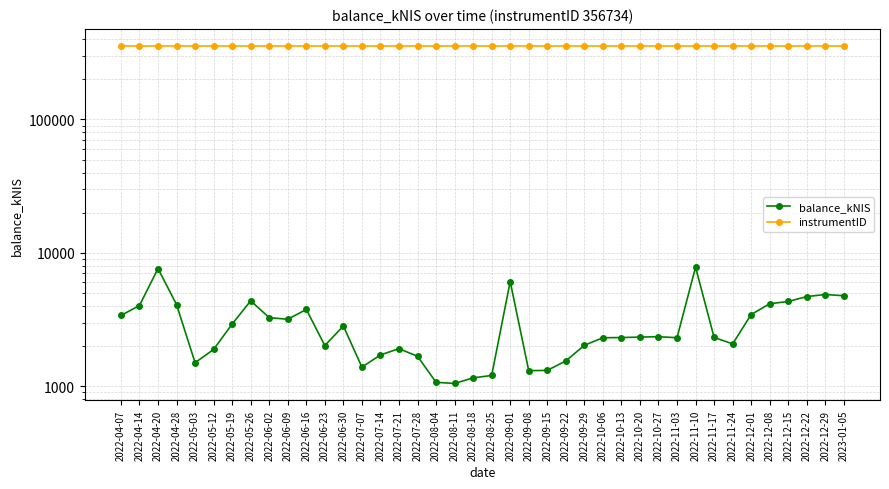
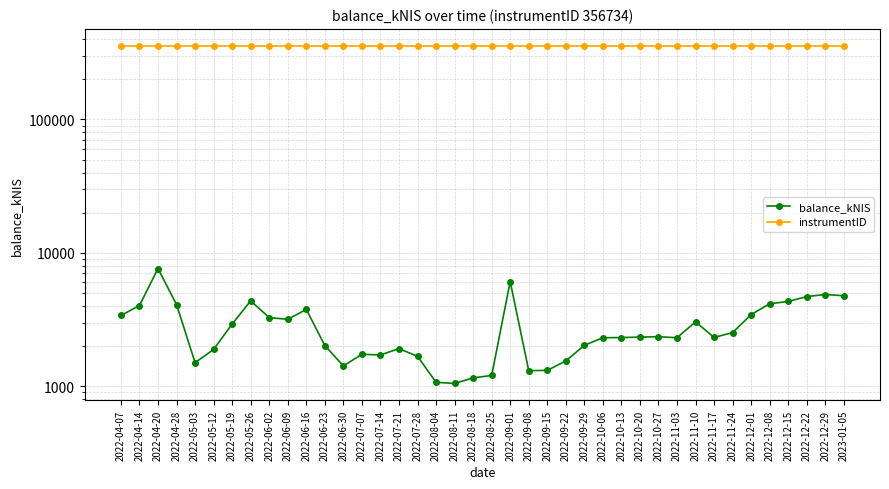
  {
    "balance_kNIS": {
      "2022-04-07": 3400,
      "2022-04-14": 4000,
      "2022-04-20": 8000,
      "2022-04-28": 4100,
      "2022-05-03": 1500,
      "2022-05-12": 1900,
      "2022-05-19": 2900,
      "2022-05-26": 4400,
      "2022-06-02": 3300,
      "2022-06-09": 3200,
      "2022-06-16": 3800,
      "2022-06-23": 2000,
-     "2022-06-30": 2800,
-     "2022-07-07": 1400,
+     "2022-06-30": 1400,
+     "2022-07-07": 1700,
      "2022-07-14": 1700,
      "2022-07-21": 1900,
      "2022-07-28": 1700,
      "2022-08-04": 1100,
      "2022-08-11": 1000,
      "2022-08-18": 1200,
      "2022-08-25": 1200,
      "2022-09-01": 6000,
      "2022-09-08": 1300,
      "2022-09-15": 1300,
      "2022-09-22": 1500,
      "2022-09-29": 2000,
      "2022-10-06": 2300,
      "2022-10-13": 2300,
      "2022-10-20": 2300,
      "2022-10-27": 2300,
      "2022-11-03": 2300,
-     "2022-11-10": 8000,
+     "2022-11-10": 3000,
      "2022-11-17": 2300,
-     "2022-11-24": 2100,
+     "2022-11-24": 2500,
      "2022-12-01": 3400,
      "2022-12-08": 4200,
      "2022-12-15": 4300,
      "2022-12-22": 4700,
      "2022-12-29": 4900,
      "2023-01-05": 4800
    },
    "instrumentID": {
      "2022-04-07": 360000,
      "2022-04-14": 360000,
      "2022-04-20": 360000,
      "2022-04-28": 360000,
      "2022-05-03": 360000,
      "2022-05-12": 360000,
      "2022-05-19": 360000,
      "2022-05-26": 360000,
      "2022-06-02": 360000,
      "2022-06-09": 360000,
      "2022-06-16": 360000,
      "2022-06-23": 360000,
      "2022-06-30": 360000,
      "2022-07-07": 360000,
      "2022-07-14": 360000,
      "2022-07-21": 360000,
      "2022-07-28": 360000,
      "2022-08-04": 360000,
      "2022-08-11": 360000,
      "2022-08-18": 360000,
      "2022-08-25": 360000,
      "2022-09-01": 360000,
      "2022-09-08": 360000,
      "2022-09-15": 360000,
      "2022-09-22": 360000,
      "2022-09-29": 360000,
      "2022-10-06": 360000,
      "2022-10-13": 360000,
      "2022-10-20": 360000,
      "2022-10-27": 360000,
      "2022-11-03": 360000,
      "2022-11-10": 360000,
      "2022-11-17": 360000,
      "2022-11-24": 360000,
      "2022-12-01": 360000,
      "2022-12-08": 360000,
      "2022-12-15": 360000,
      "2022-12-22": 360000,
      "2022-12-29": 360000,
      "2023-01-05": 360000
    }
  }
